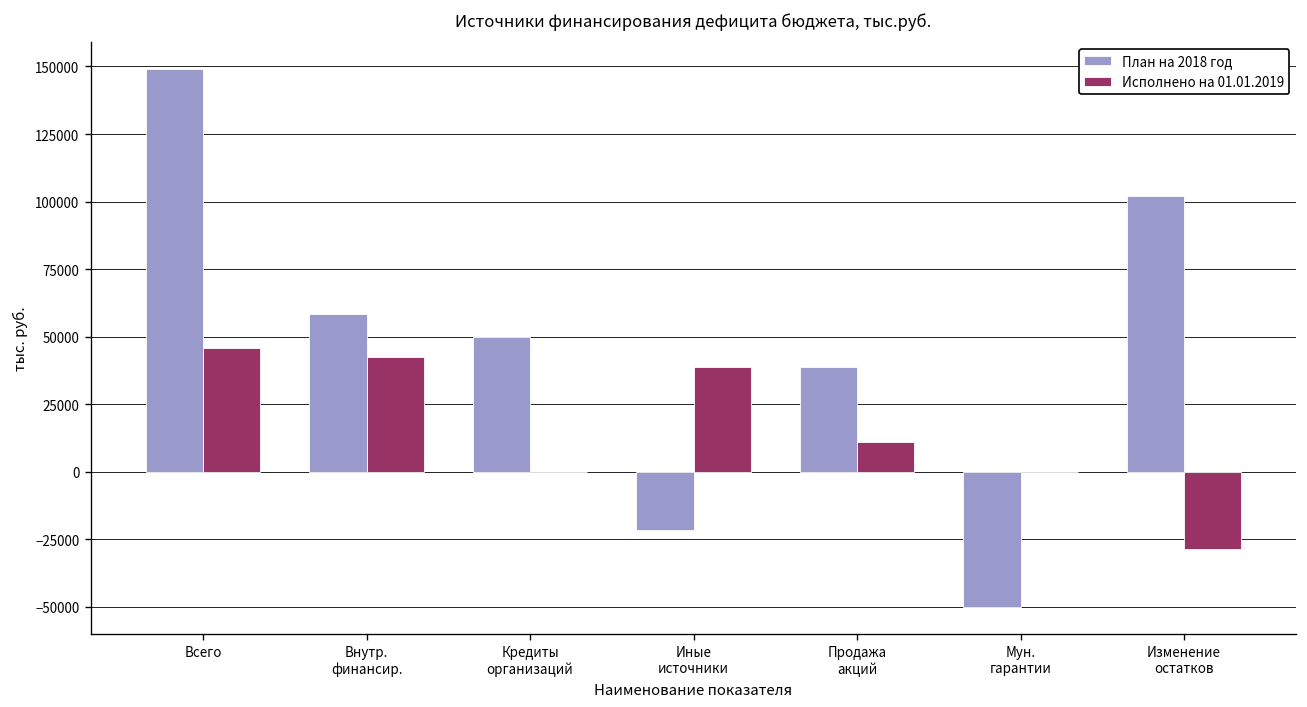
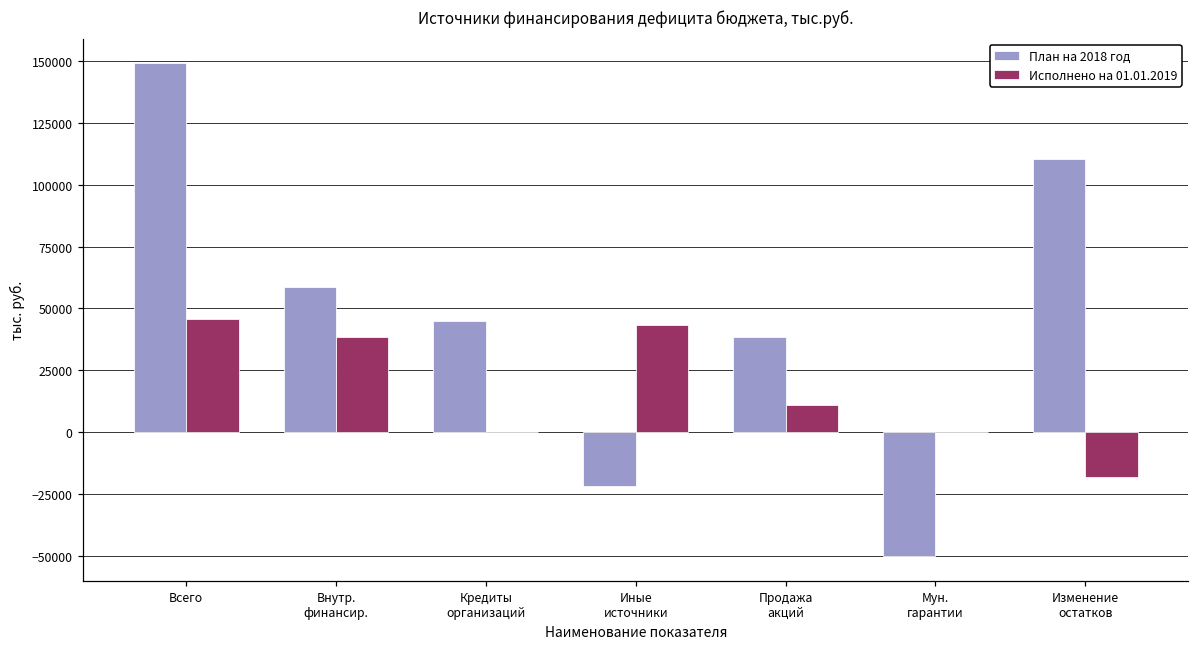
  {
    "План на 2018 год": {
      "Всего": 149000,
      "Внутр. финансир.": 58000,
-     "Кредиты организаций": 50000,
+     "Кредиты организаций": 45000,
      "Иные источники": -22000,
      "Продажа акций": 39000,
      "Мун. гарантии": -50000,
-     "Изменение остатков": 102000
+     "Изменение остатков": 110000
    },
    "Исполнено на 01.01.2019": {
      "Всего": 46000,
-     "Внутр. финансир.": 42000,
+     "Внутр. финансир.": 39000,
      "Кредиты организаций": 0,
-     "Иные источники": 39000,
+     "Иные источники": 43000,
      "Продажа акций": 11000,
      "Мун. гарантии": 0,
-     "Изменение остатков": -29000
+     "Изменение остатков": -18000
    }
  }
